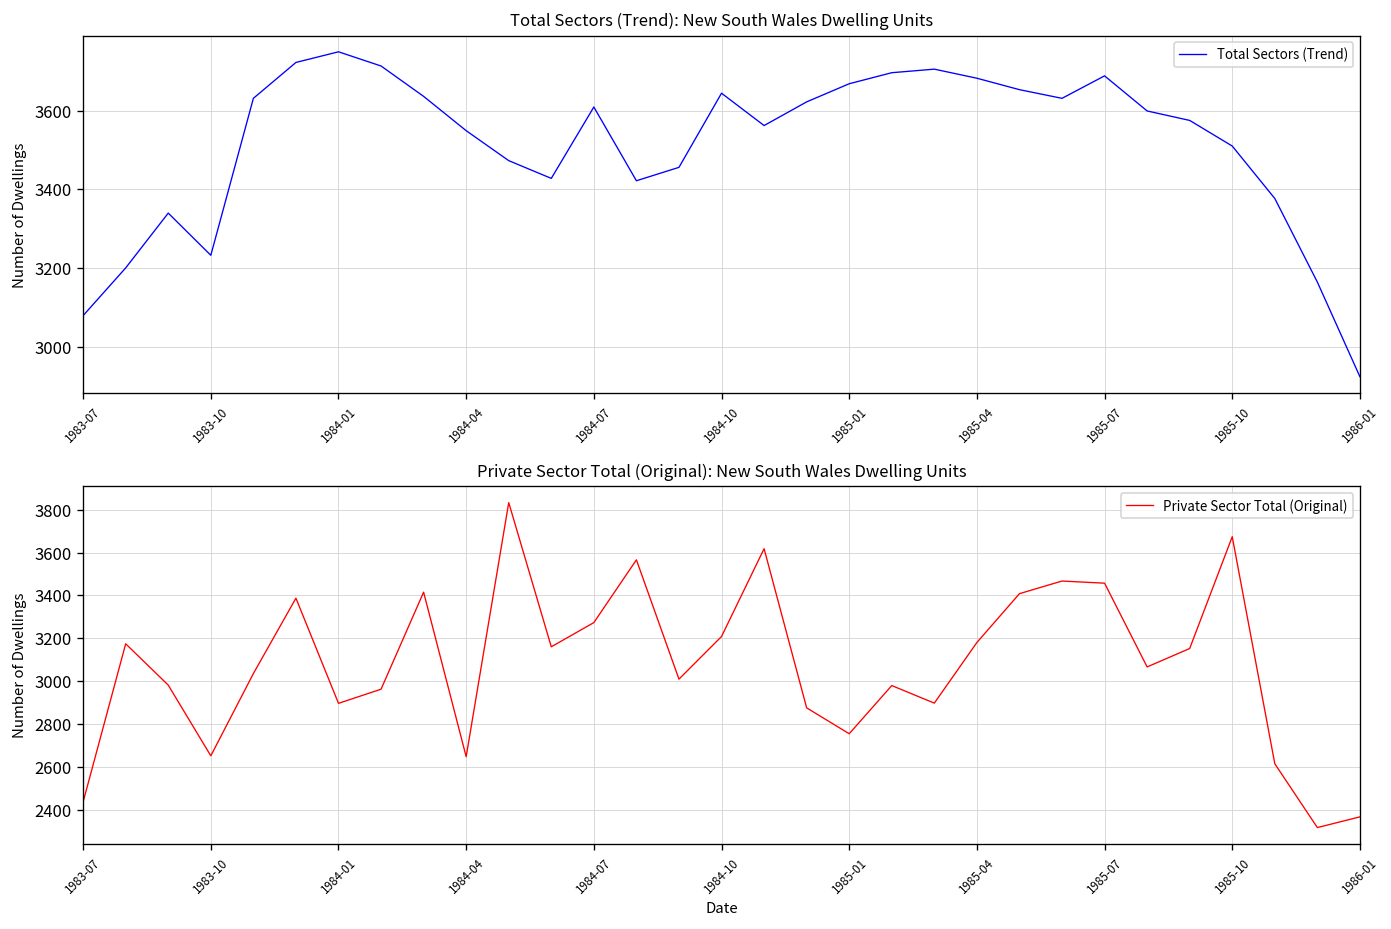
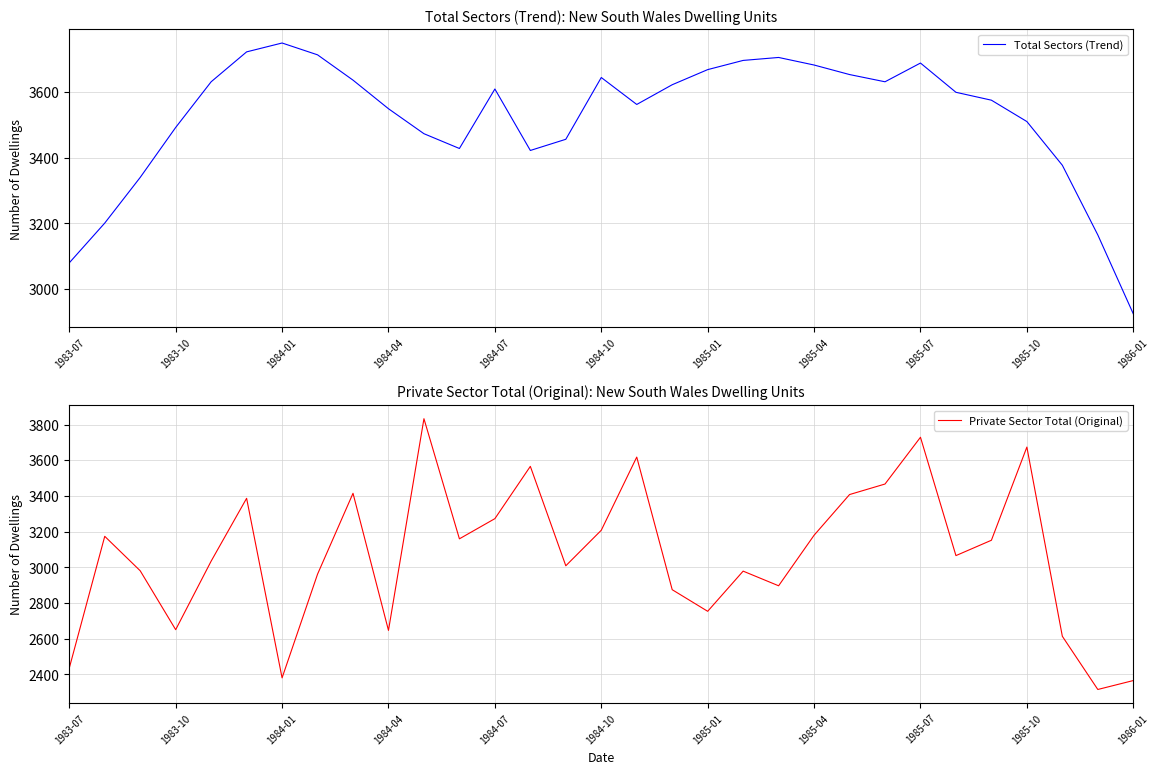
  {
    "Total Sectors (Trend): New South Wales Dwelling Units": {
      "1983-07": 3080,
-     "1983-10": 3230,
+     "1983-10": 3490,
      "1984-01": 3750,
      "1984-04": 3550,
      "1984-07": 3610,
      "1984-10": 3640,
      "1985-01": 3670,
      "1985-04": 3680,
      "1985-07": 3690,
      "1985-10": 3510,
      "1986-01": 2930
    },
    "Private Sector Total (Original): New South Wales Dwelling Units": {
      "1983-07": 2440,
      "1983-10": 2650,
-     "1984-01": 2900,
+     "1984-01": 2380,
      "1984-04": 2650,
      "1984-07": 3270,
      "1984-10": 3210,
      "1985-01": 2750,
      "1985-04": 3180,
-     "1985-07": 3460,
+     "1985-07": 3730,
      "1985-10": 3670,
      "1986-01": 2370
    }
  }
